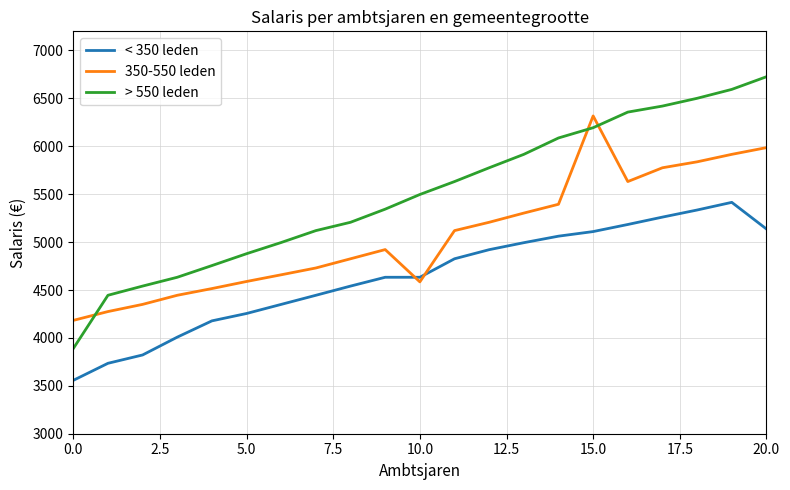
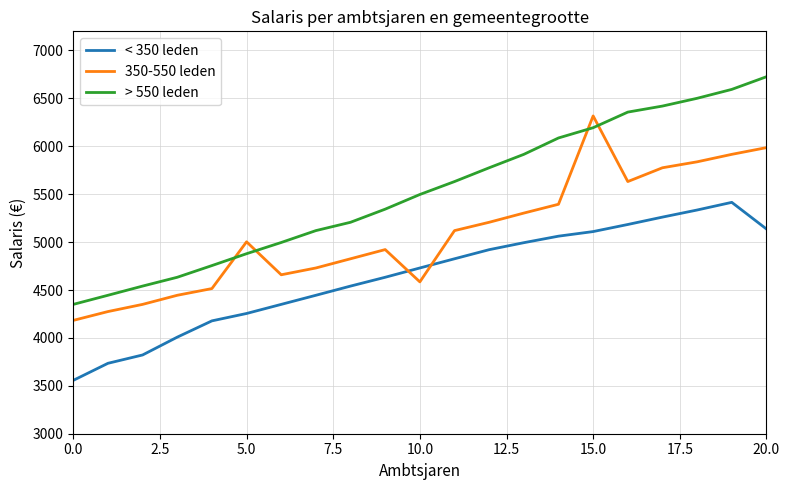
  {
    "< 350 leden": {
      "0.0": 3600,
      "5.0": 4300,
-     "10.0": 4600,
+     "10.0": 4700,
      "15.0": 5100,
      "20.0": 5100
    },
    "350-550 leden": {
      "0.0": 4200,
-     "5.0": 4600,
+     "5.0": 5000,
      "10.0": 4600,
      "15.0": 6300,
      "20.0": 6000
    },
    "> 550 leden": {
-     "0.0": 3900,
+     "0.0": 4400,
      "5.0": 4900,
      "10.0": 5500,
      "15.0": 6200,
      "20.0": 6700
    }
  }
